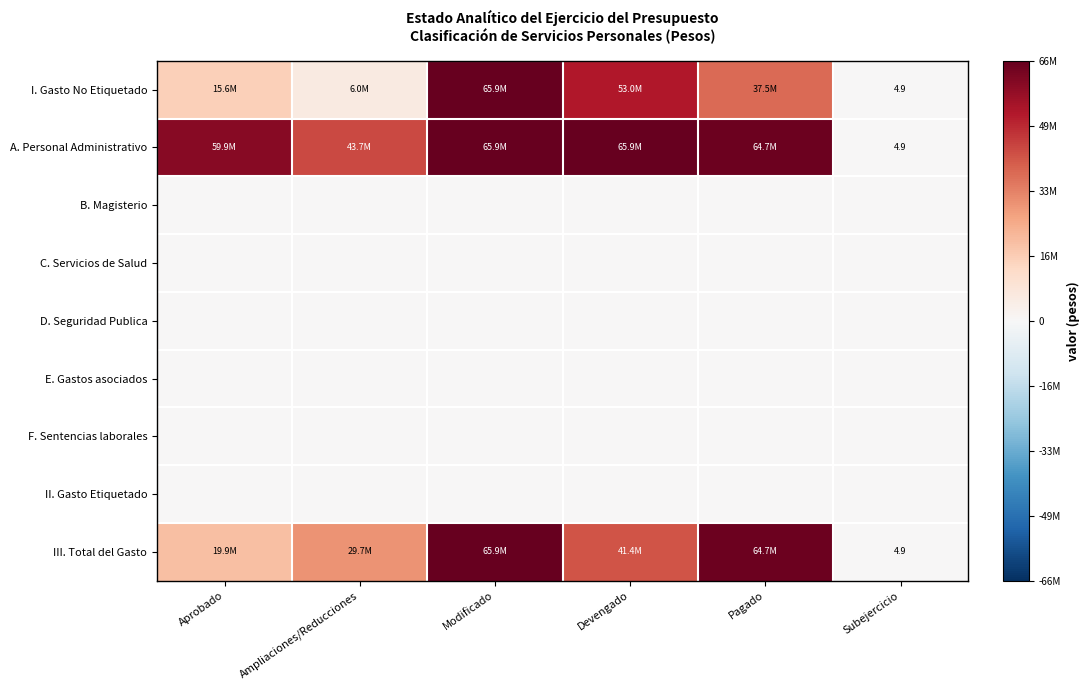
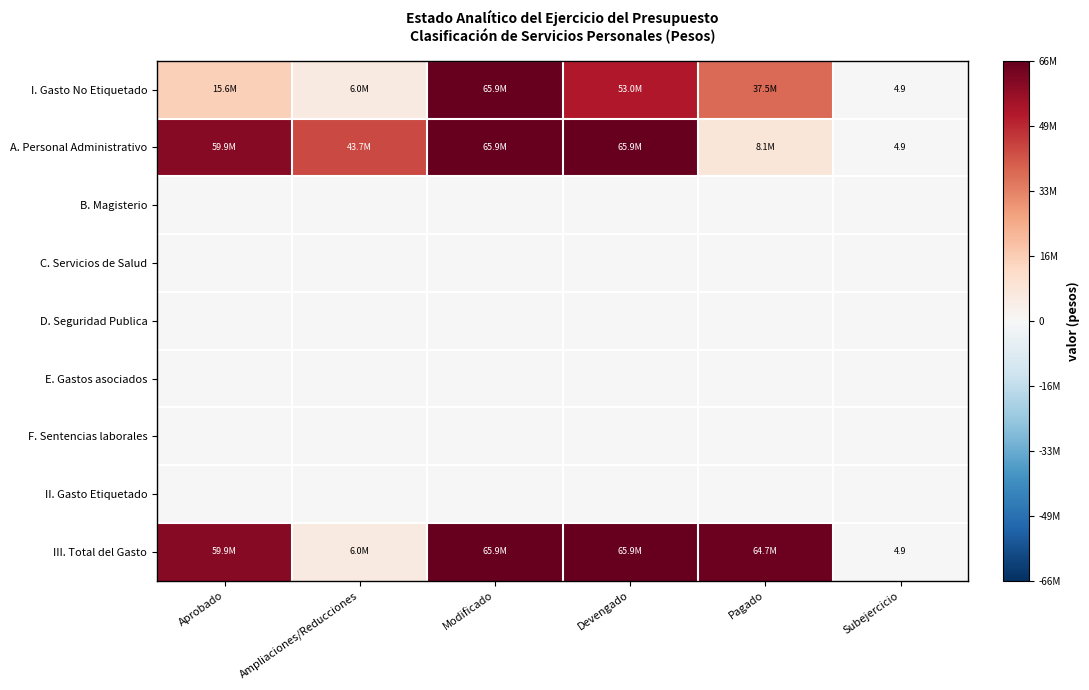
  {
    "I. Gasto No Etiquetado": {
      "Aprobado": "15.6M",
      "Ampliaciones/Reducciones": "6.0M",
      "Modificado": "65.9M",
      "Devengado": "53.0M",
      "Pagado": "37.5M",
      "Subejercicio": "4.9"
    },
    "A. Personal Administrativo": {
      "Aprobado": "59.9M",
      "Ampliaciones/Reducciones": "43.7M",
      "Modificado": "65.9M",
      "Devengado": "65.9M",
-     "Pagado": "64.7M",
+     "Pagado": "8.1M",
      "Subejercicio": "4.9"
    },
    "III. Total del Gasto": {
-     "Aprobado": "19.9M",
-     "Ampliaciones/Reducciones": "29.7M",
+     "Aprobado": "59.9M",
+     "Ampliaciones/Reducciones": "6.0M",
      "Modificado": "65.9M",
-     "Devengado": "41.4M",
+     "Devengado": "65.9M",
      "Pagado": "64.7M",
      "Subejercicio": "4.9"
    }
  }
